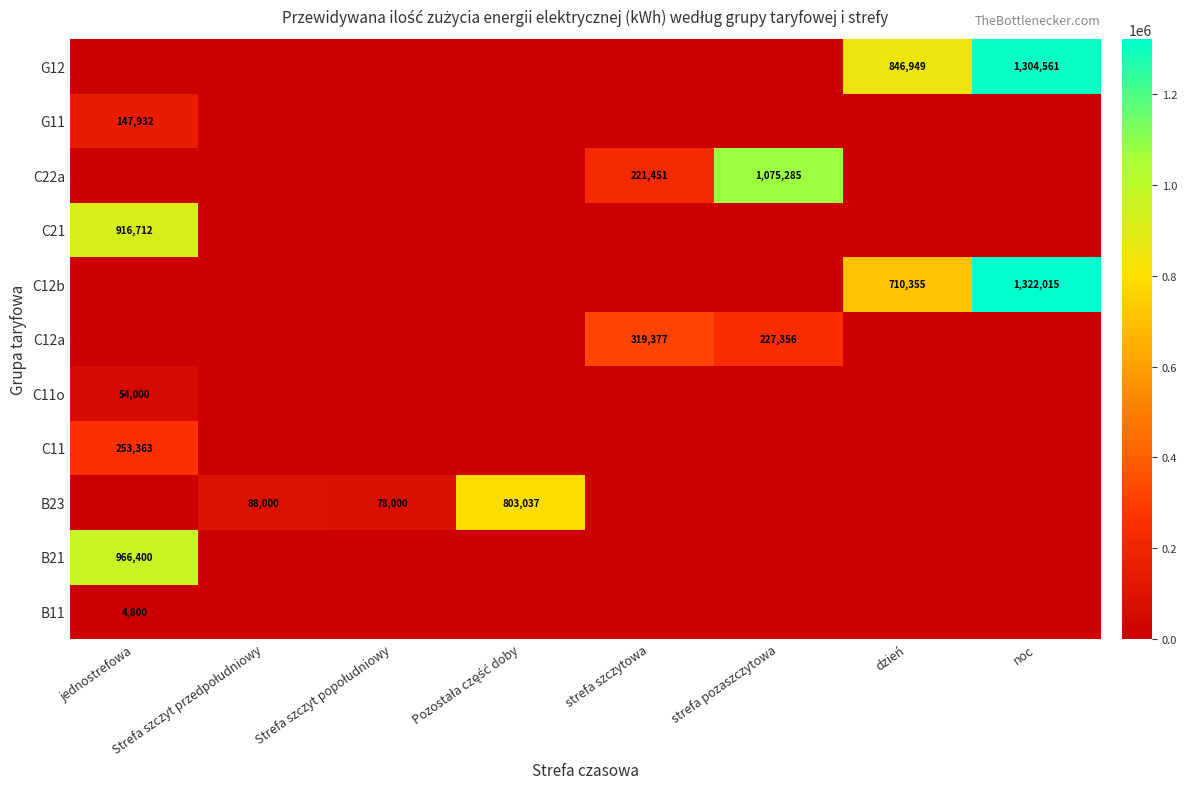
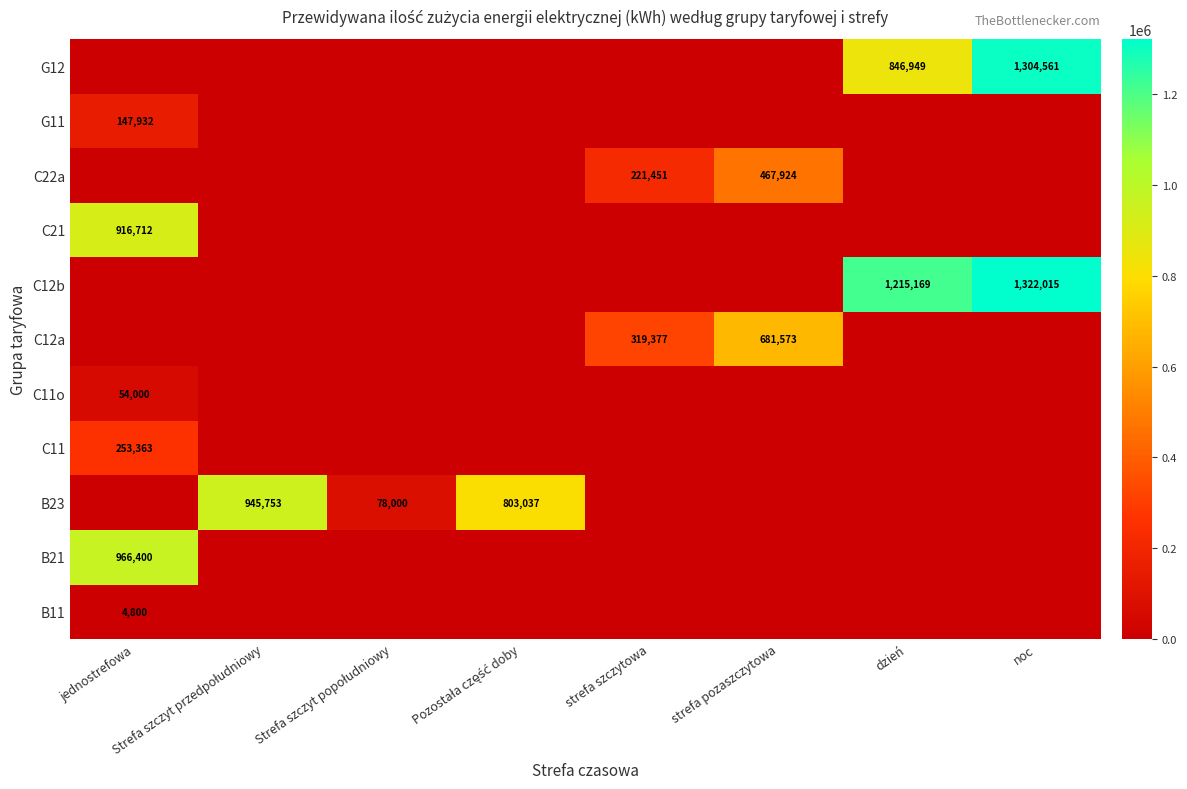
  {
    "G12": {
      "dzień": "846,949",
      "noc": "1,304,561"
    },
    "G11": {
      "jednostrefowa": "147,932"
    },
    "C22a": {
      "strefa szczytowa": "221,451",
-     "strefa pozaszczytowa": "1,075,285"
+     "strefa pozaszczytowa": "467,924"
    },
    "C21": {
      "jednostrefowa": "916,712"
    },
    "C12b": {
-     "dzień": "710,355",
+     "dzień": "1,215,169",
      "noc": "1,322,015"
    },
    "C12a": {
      "strefa szczytowa": "319,377",
-     "strefa pozaszczytowa": "227,356"
+     "strefa pozaszczytowa": "681,573"
    },
    "C11o": {
      "jednostrefowa": "54,000"
    },
    "C11": {
      "jednostrefowa": "253,363"
    },
    "B23": {
-     "Strefa szczyt przedpołudniowy": "88,000",
+     "Strefa szczyt przedpołudniowy": "945,753",
      "Strefa szczyt popołudniowy": "78,000",
      "Pozostała część doby": "803,037"
    },
    "B21": {
      "jednostrefowa": "966,400"
    },
    "B11": {
      "jednostrefowa": "4,800"
    }
  }
